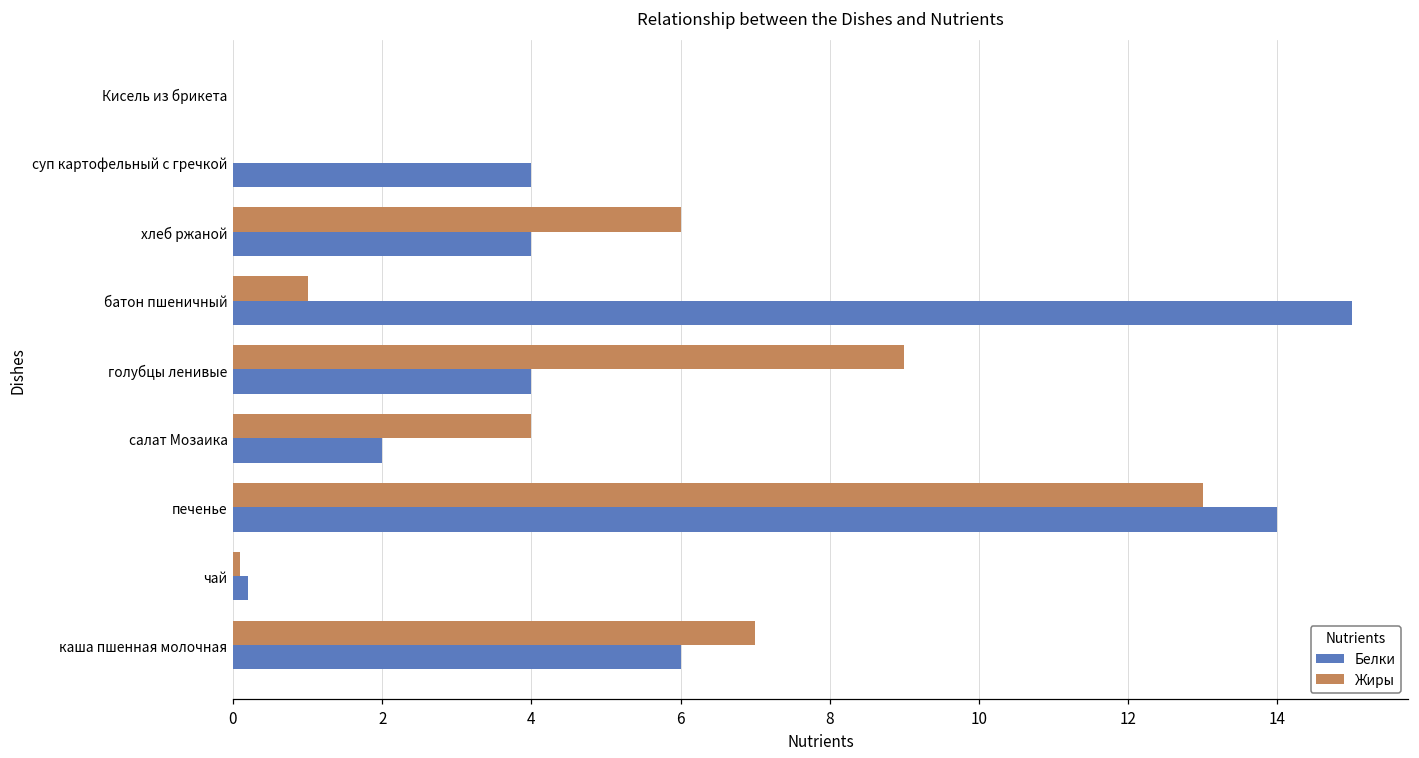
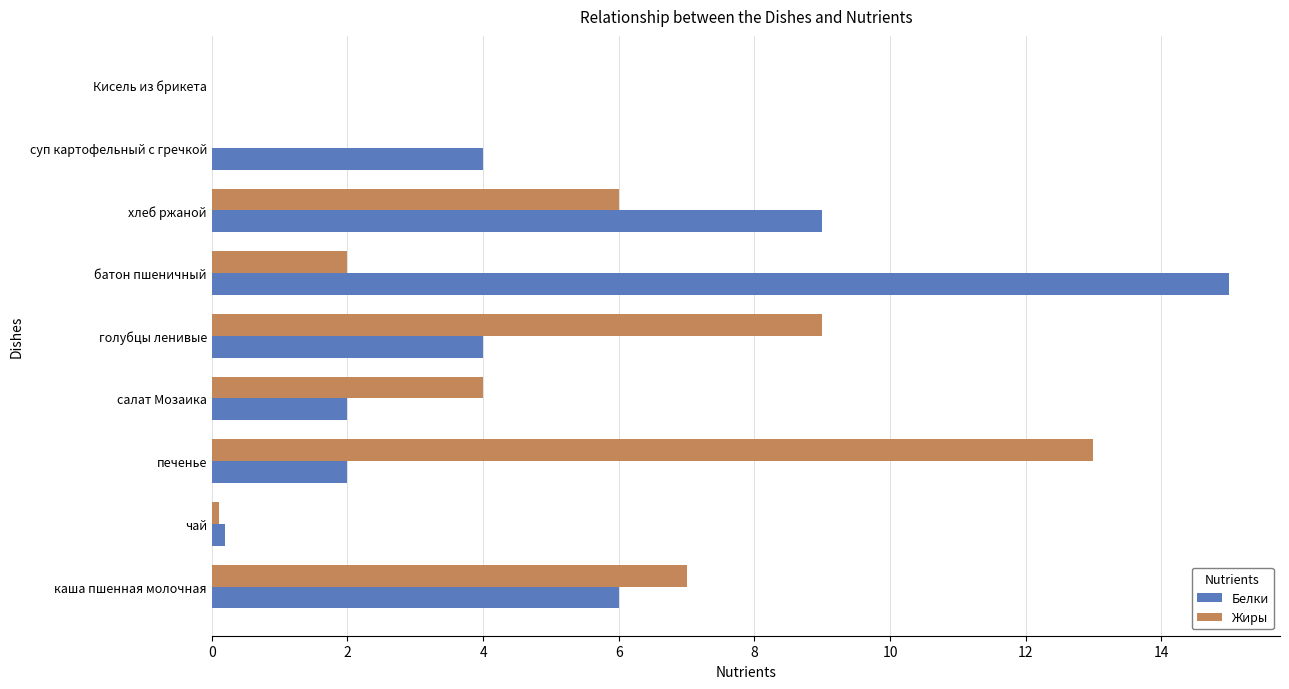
  {
    "Белки": {
      "Кисель из брикета": 0,
      "суп картофельный с гречкой": 4,
-     "хлеб ржаной": 4,
+     "хлеб ржаной": 9,
      "батон пшеничный": 15,
      "голубцы ленивые": 4,
      "салат Мозаика": 2,
-     "печенье": 14,
+     "печенье": 2,
      "чай": 0.2,
      "каша пшенная молочная": 6
    },
    "Жиры": {
      "Кисель из брикета": 0,
      "суп картофельный с гречкой": 0,
      "хлеб ржаной": 6,
-     "батон пшеничный": 1,
+     "батон пшеничный": 2,
      "голубцы ленивые": 9,
      "салат Мозаика": 4,
      "печенье": 13,
      "чай": 0.1,
      "каша пшенная молочная": 7
    }
  }
